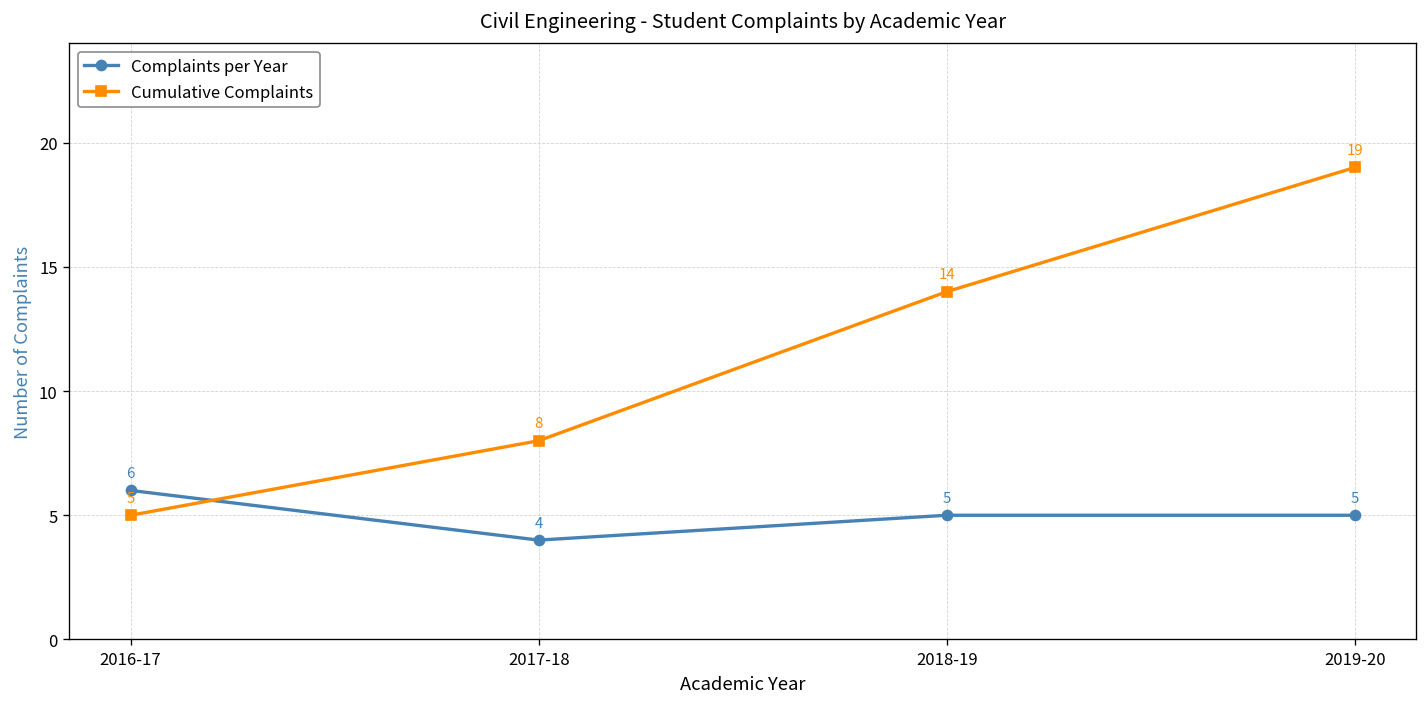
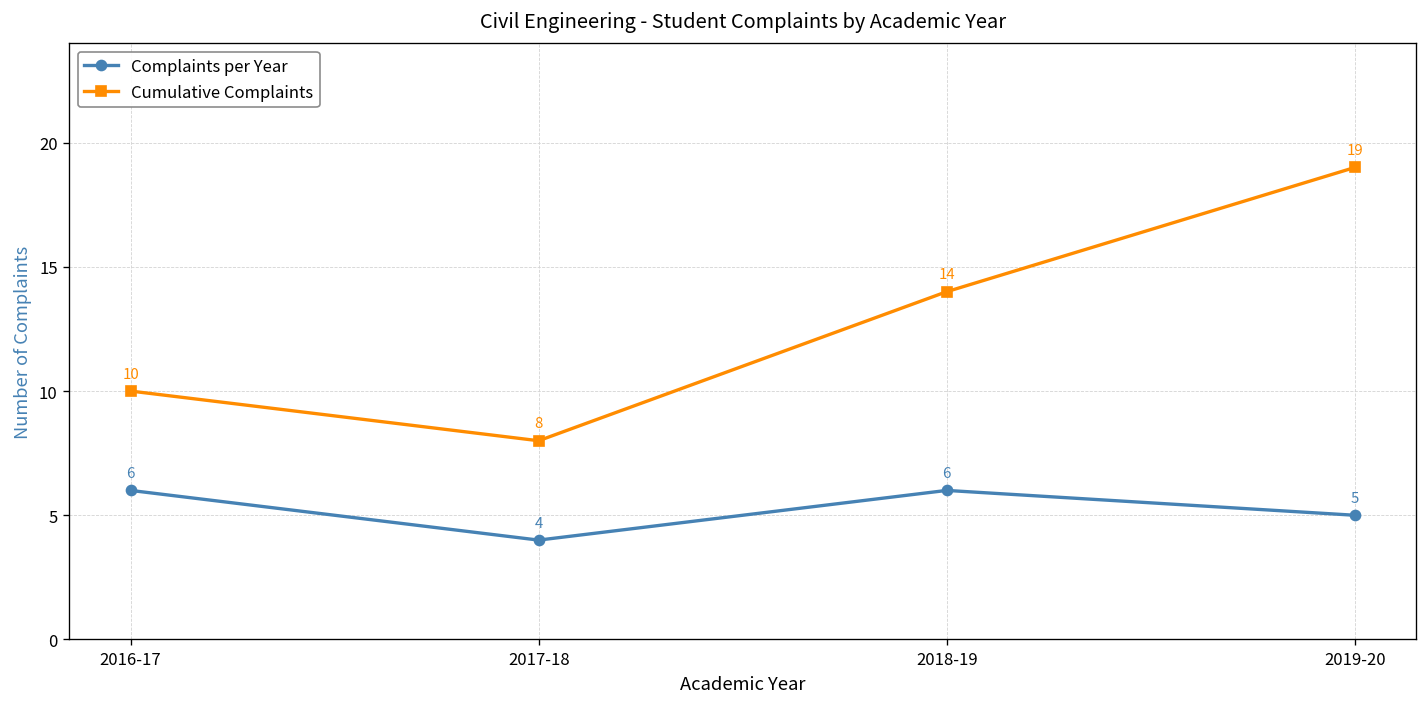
  {
    "Complaints per Year": {
      "2016-17": 6,
      "2017-18": 4,
-     "2018-19": 5,
+     "2018-19": 6,
      "2019-20": 5
    },
    "Cumulative Complaints": {
-     "2016-17": 5,
+     "2016-17": 10,
      "2017-18": 8,
      "2018-19": 14,
      "2019-20": 19
    }
  }
